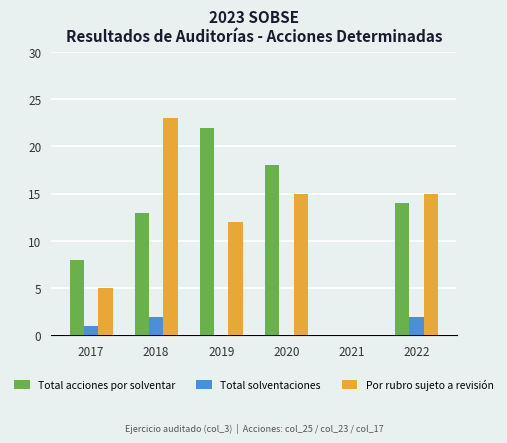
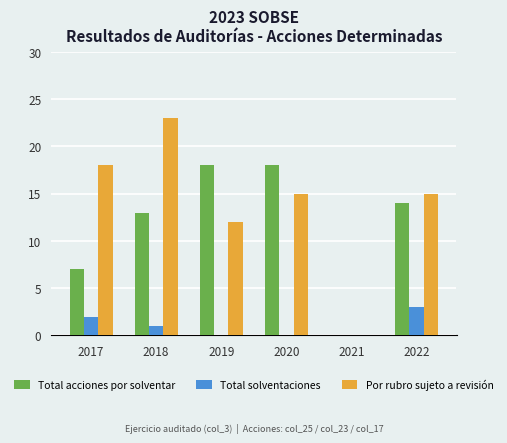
  {
    "Total acciones por solventar": {
-     "2017": 8,
+     "2017": 7,
      "2018": 13,
-     "2019": 22,
+     "2019": 18,
      "2020": 18,
      "2021": 0,
      "2022": 14
    },
    "Total solventaciones": {
-     "2017": 1,
-     "2018": 2,
+     "2017": 2,
+     "2018": 1,
      "2019": 0,
      "2020": 0,
      "2021": 0,
-     "2022": 2
+     "2022": 3
    },
    "Por rubro sujeto a revisión": {
-     "2017": 5,
+     "2017": 18,
      "2018": 23,
      "2019": 12,
      "2020": 15,
      "2021": 0,
      "2022": 15
    }
  }
